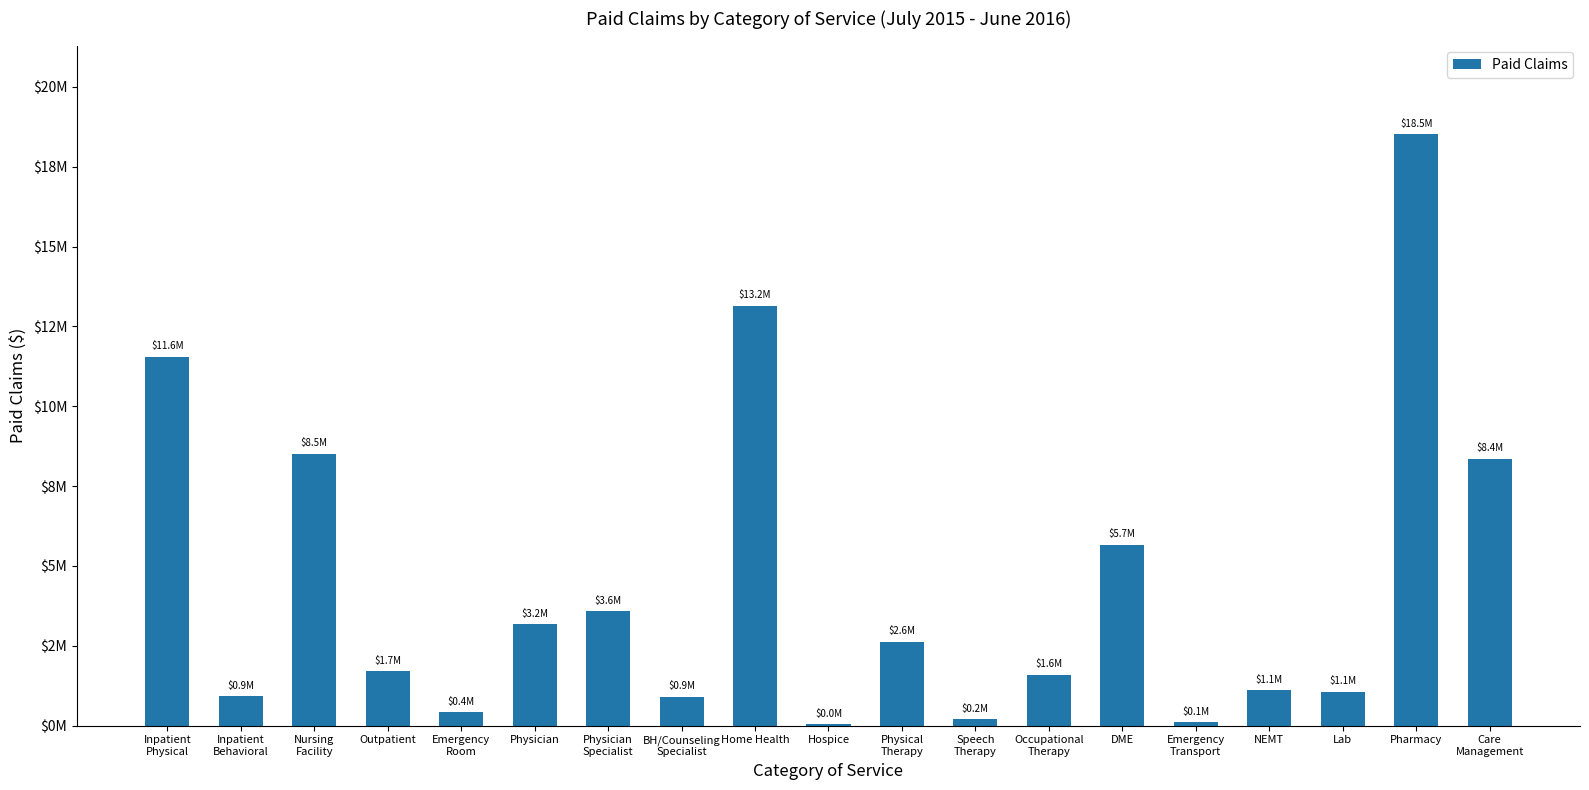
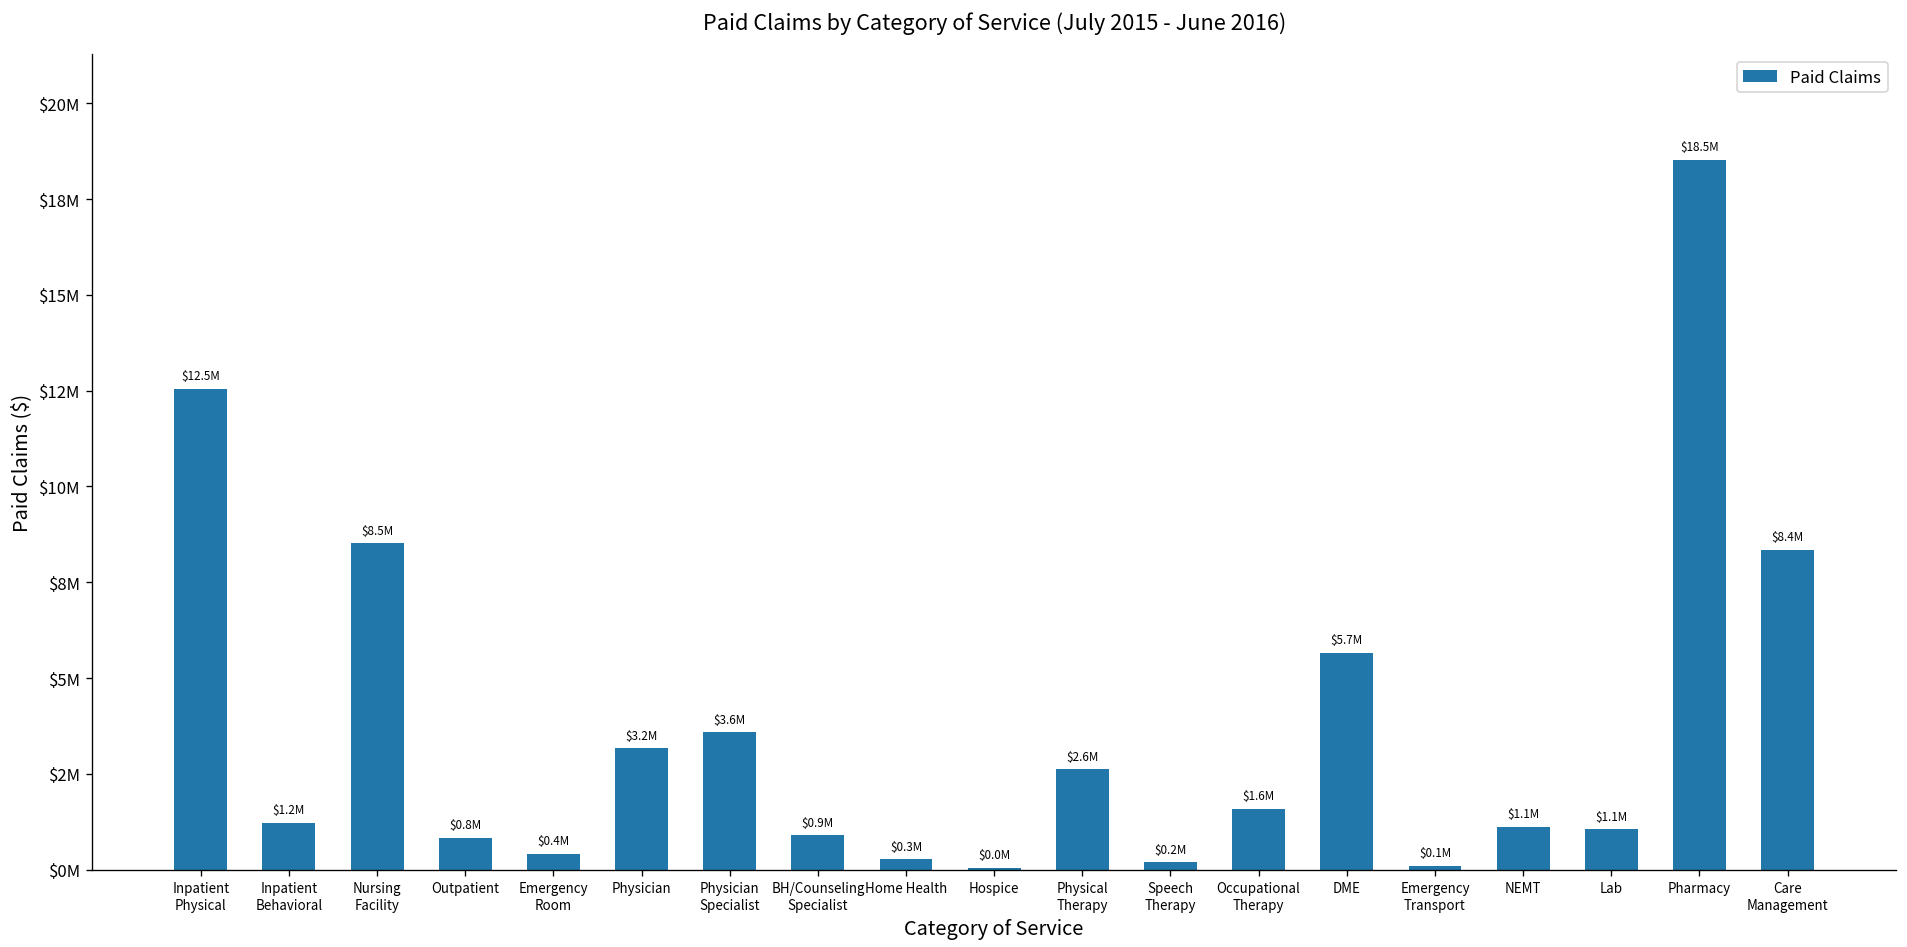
  {
-   "Inpatient Physical": "$11.6M",
-   "Inpatient Behavioral": "$0.9M",
+   "Inpatient Physical": "$12.5M",
+   "Inpatient Behavioral": "$1.2M",
    "Nursing Facility": "$8.5M",
-   "Outpatient": "$1.7M",
+   "Outpatient": "$0.8M",
    "Emergency Room": "$0.4M",
    "Physician": "$3.2M",
    "Physician Specialist": "$3.6M",
    "BH/Counseling Specialist": "$0.9M",
-   "Home Health": "$13.2M",
+   "Home Health": "$0.3M",
    "Physical Therapy": "$2.6M",
    "Speech Therapy": "$0.2M",
    "Occupational Therapy": "$1.6M",
    "DME": "$5.7M",
    "Emergency Transport": "$0.1M",
    "NEMT": "$1.1M",
    "Lab": "$1.1M",
    "Pharmacy": "$18.5M",
    "Care Management": "$8.4M"
  }
